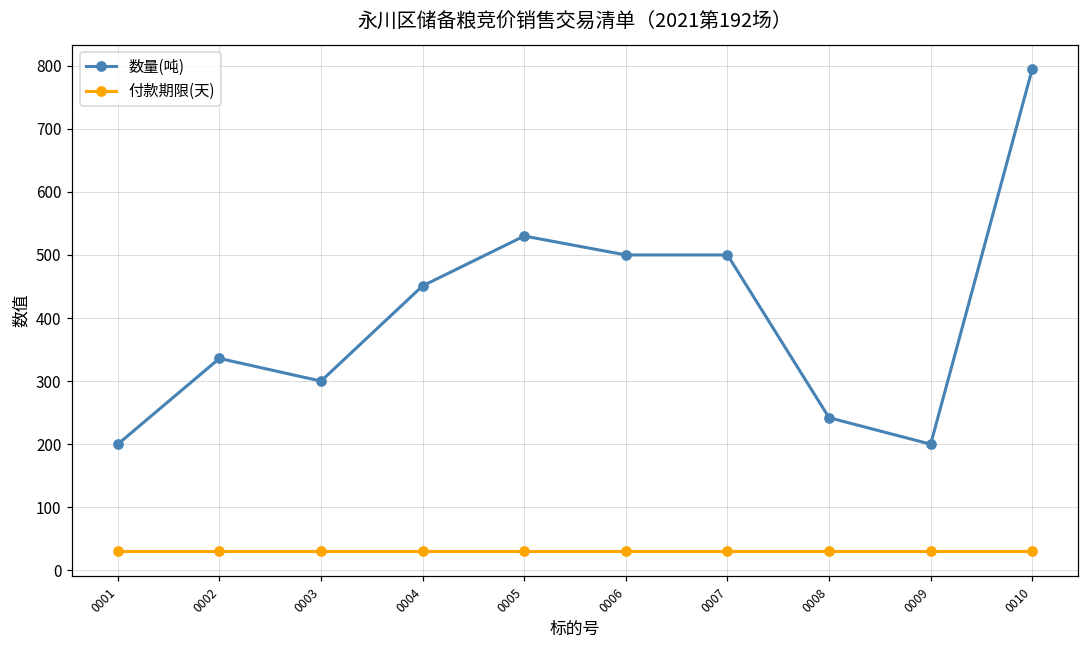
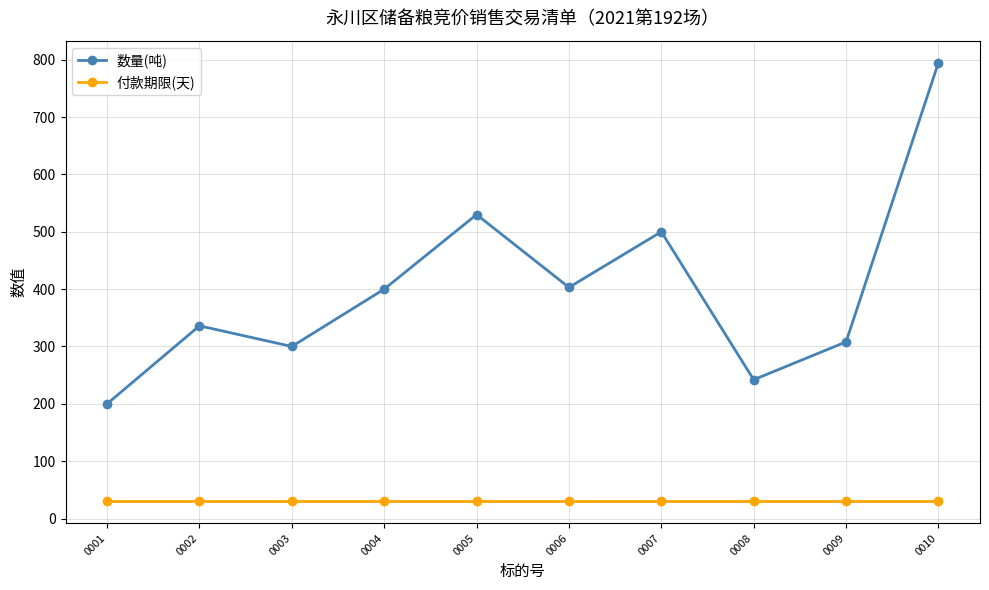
  {
    "数量(吨)": {
      "0001": 200,
      "0002": 340,
      "0003": 300,
-     "0004": 450,
+     "0004": 400,
      "0005": 530,
-     "0006": 500,
+     "0006": 400,
      "0007": 500,
      "0008": 240,
-     "0009": 200,
+     "0009": 310,
      "0010": 800
    },
    "付款期限(天)": {
      "0001": 30,
      "0002": 30,
      "0003": 30,
      "0004": 30,
      "0005": 30,
      "0006": 30,
      "0007": 30,
      "0008": 30,
      "0009": 30,
      "0010": 30
    }
  }
